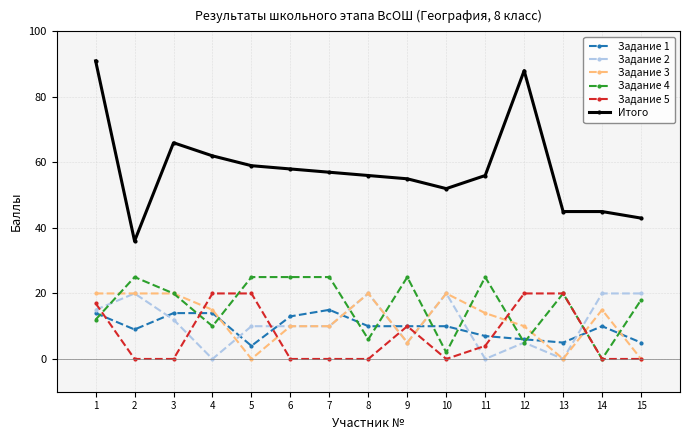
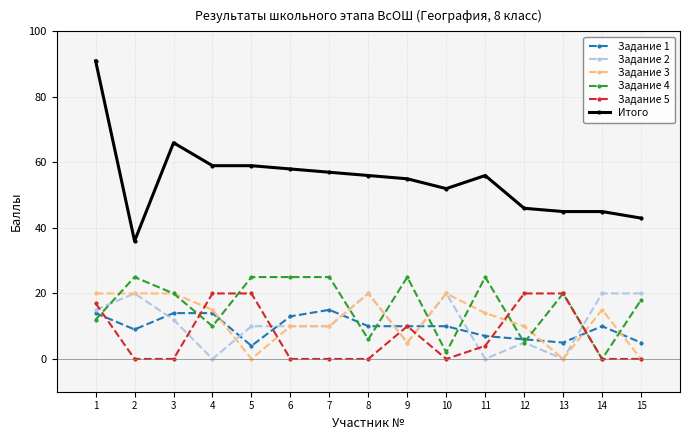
  {
    "Задание 1": {
      "1": 14,
      "2": 9,
      "3": 14,
      "4": 14,
      "5": 4,
      "6": 13,
      "7": 15,
      "8": 10,
      "10": 10,
      "11": 7,
      "12": 6,
      "13": 5,
      "14": 10,
      "15": 5
    },
    "Задание 2": {
      "1": 15,
      "3": 12,
      "4": 0,
      "5": 10,
      "11": 0,
      "14": 20,
      "15": 20
    },
    "Задание 3": {
      "1": 20,
      "4": 15,
      "5": 0,
      "11": 14,
      "12": 10,
      "14": 15
    },
    "Задание 4": {
      "1": 12,
      "2": 25,
      "4": 10,
      "5": 25,
      "6": 25,
      "7": 25,
      "8": 6,
      "9": 25,
      "10": 2,
      "11": 25,
      "15": 18
    },
    "Задание 5": {
      "1": 17,
      "2": 0,
      "3": 0,
      "4": 20,
      "5": 20,
      "6": 0,
      "7": 0,
      "8": 0,
      "10": 0,
      "11": 4,
      "12": 20
    },
    "Итого": {
      "1": 91,
      "2": 36,
      "3": 66,
-     "4": 62,
+     "4": 59,
      "5": 59,
      "6": 58,
      "7": 57,
      "8": 56,
      "9": 55,
      "10": 52,
      "11": 56,
-     "12": 88,
+     "12": 46,
      "13": 45,
      "14": 45,
      "15": 43
    }
  }
